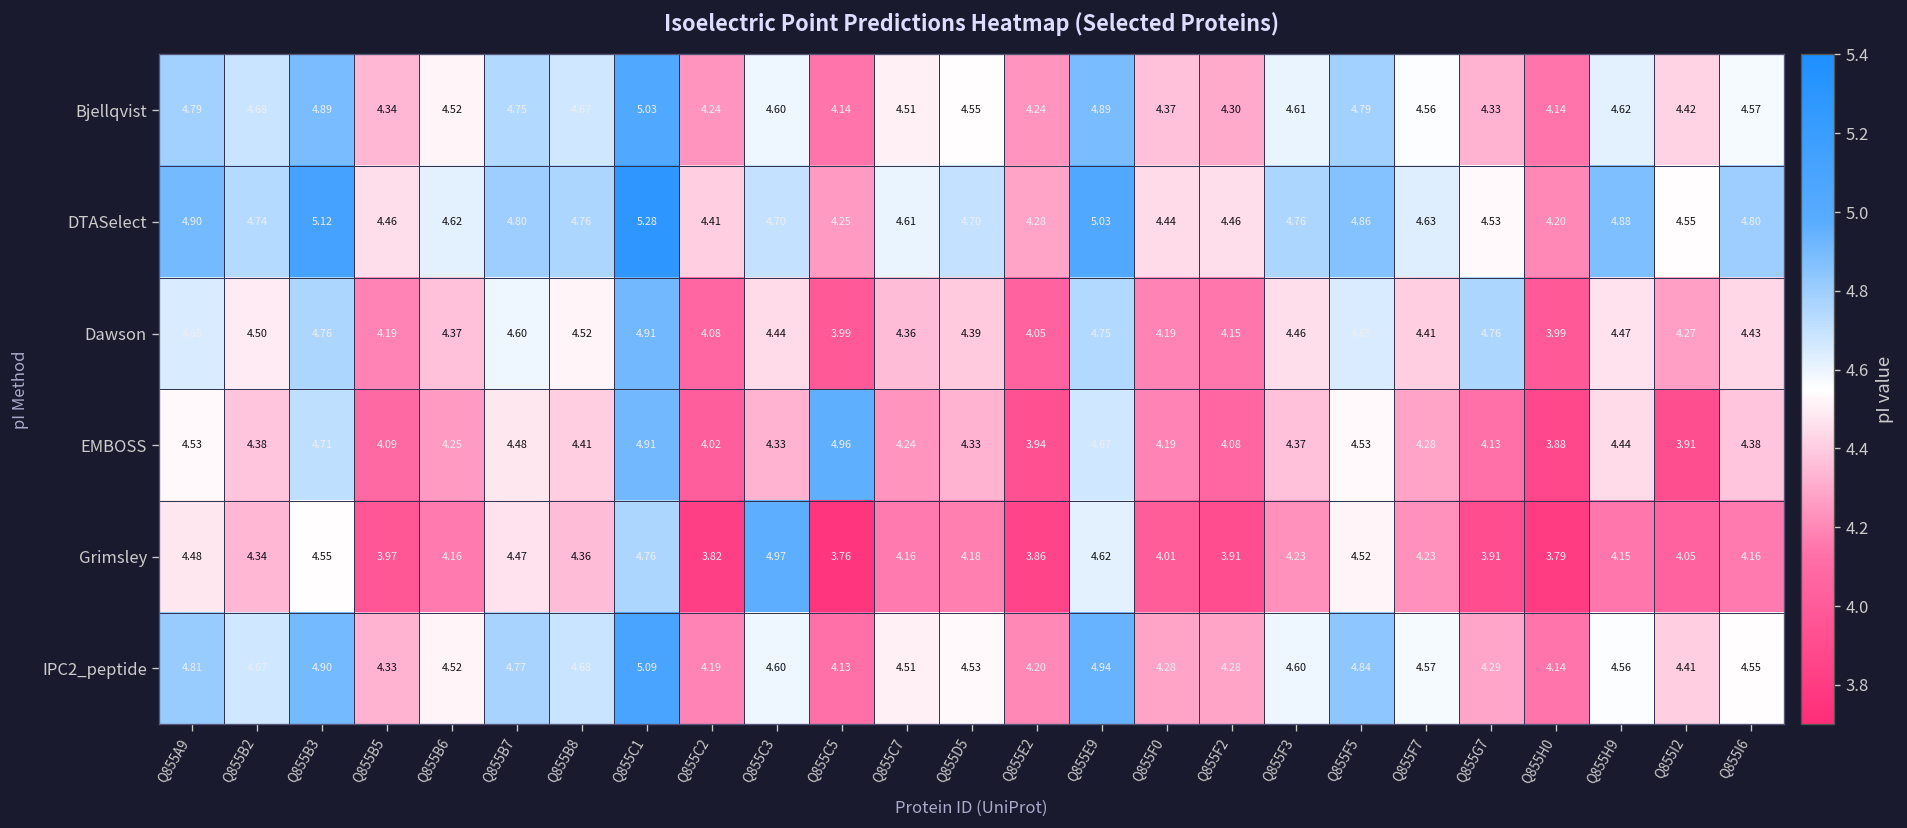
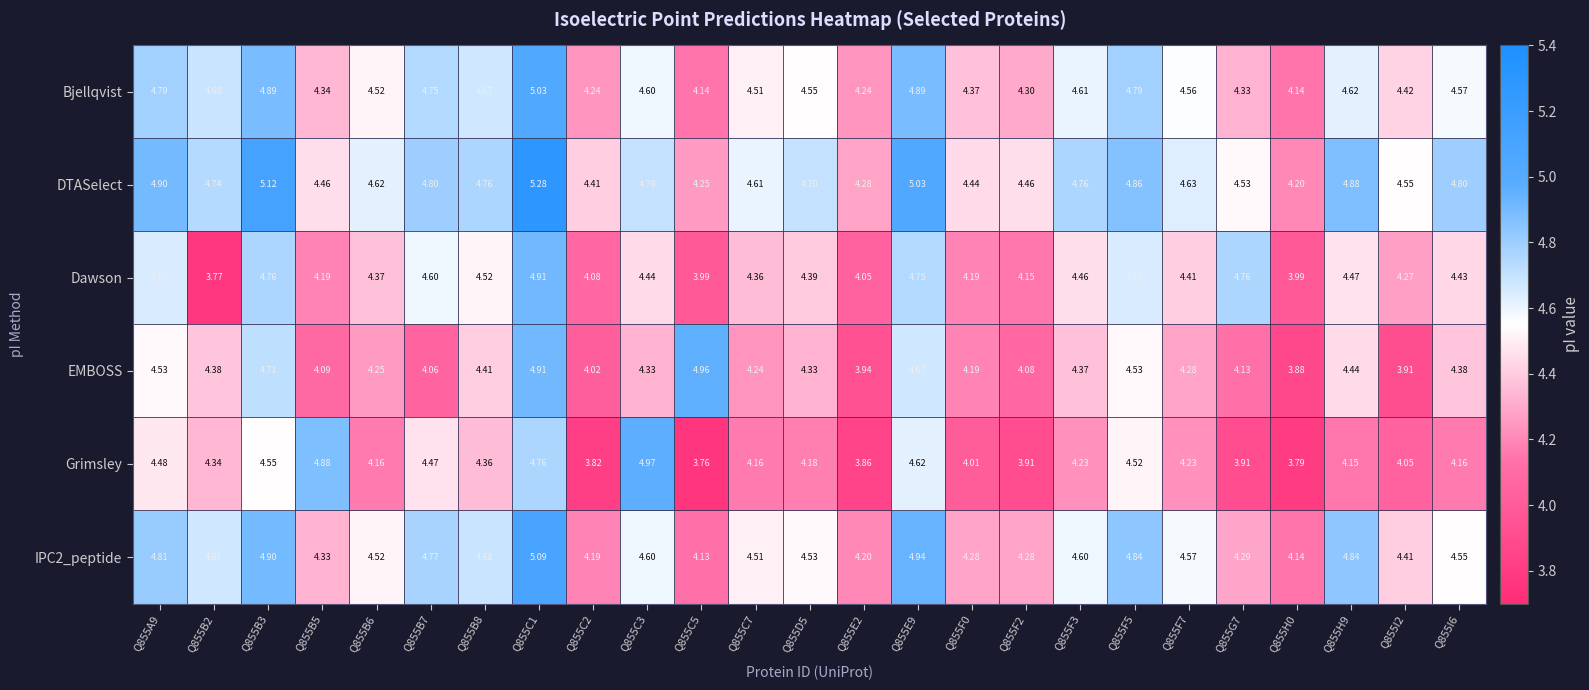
  {
    "Bjellqvist": {
      "Q855A9": 4.79,
      "Q855B3": 4.89,
      "Q855B5": 4.34,
      "Q855B6": 4.52,
      "Q855B7": 4.75,
      "Q855C1": 5.03,
      "Q855C2": 4.24,
      "Q855C3": 4.60,
      "Q855C5": 4.14,
      "Q855C7": 4.51,
      "Q855D5": 4.55,
      "Q855E2": 4.24,
      "Q855E9": 4.89,
      "Q855F0": 4.37,
      "Q855F2": 4.30,
      "Q855F3": 4.61,
      "Q855F5": 4.79,
      "Q855F7": 4.56,
      "Q855G7": 4.33,
      "Q855H0": 4.14,
      "Q855H9": 4.62,
      "Q855I2": 4.42,
      "Q855I6": 4.57
    },
    "DTASelect": {
      "Q855A9": 4.90,
      "Q855B2": 4.74,
      "Q855B3": 5.12,
      "Q855B5": 4.46,
      "Q855B6": 4.62,
      "Q855B7": 4.80,
      "Q855B8": 4.76,
      "Q855C1": 5.28,
      "Q855C2": 4.41,
      "Q855C5": 4.25,
      "Q855C7": 4.61,
      "Q855E2": 4.28,
      "Q855E9": 5.03,
      "Q855F0": 4.44,
      "Q855F2": 4.46,
      "Q855F3": 4.76,
      "Q855F5": 4.86,
      "Q855F7": 4.63,
      "Q855G7": 4.53,
      "Q855H0": 4.20,
      "Q855H9": 4.88,
      "Q855I2": 4.55,
      "Q855I6": 4.80
    },
    "Dawson": {
-     "Q855B2": 4.50,
+     "Q855B2": 3.77,
      "Q855B3": 4.76,
      "Q855B5": 4.19,
      "Q855B6": 4.37,
      "Q855B7": 4.60,
      "Q855B8": 4.52,
      "Q855C1": 4.91,
      "Q855C2": 4.08,
      "Q855C3": 4.44,
      "Q855C5": 3.99,
      "Q855C7": 4.36,
      "Q855D5": 4.39,
      "Q855E2": 4.05,
      "Q855E9": 4.75,
      "Q855F0": 4.19,
      "Q855F2": 4.15,
      "Q855F3": 4.46,
      "Q855F7": 4.41,
      "Q855G7": 4.76,
      "Q855H0": 3.99,
      "Q855H9": 4.47,
      "Q855I2": 4.27,
      "Q855I6": 4.43
    },
    "EMBOSS": {
      "Q855A9": 4.53,
      "Q855B2": 4.38,
      "Q855B5": 4.09,
      "Q855B6": 4.25,
-     "Q855B7": 4.48,
+     "Q855B7": 4.06,
      "Q855B8": 4.41,
      "Q855C1": 4.91,
      "Q855C2": 4.02,
      "Q855C3": 4.33,
      "Q855C5": 4.96,
      "Q855C7": 4.24,
      "Q855D5": 4.33,
      "Q855E2": 3.94,
      "Q855F0": 4.19,
      "Q855F2": 4.08,
      "Q855F3": 4.37,
      "Q855F5": 4.53,
      "Q855F7": 4.28,
      "Q855G7": 4.13,
      "Q855H0": 3.88,
      "Q855H9": 4.44,
      "Q855I2": 3.91,
      "Q855I6": 4.38
    },
    "Grimsley": {
      "Q855A9": 4.48,
      "Q855B2": 4.34,
      "Q855B3": 4.55,
-     "Q855B5": 3.97,
+     "Q855B5": 4.88,
      "Q855B6": 4.16,
      "Q855B7": 4.47,
      "Q855B8": 4.36,
      "Q855C1": 4.76,
      "Q855C2": 3.82,
      "Q855C3": 4.97,
      "Q855C5": 3.76,
      "Q855C7": 4.16,
      "Q855D5": 4.18,
      "Q855E2": 3.86,
      "Q855E9": 4.62,
      "Q855F0": 4.01,
      "Q855F2": 3.91,
      "Q855F3": 4.23,
      "Q855F5": 4.52,
      "Q855F7": 4.23,
      "Q855G7": 3.91,
      "Q855H0": 3.79,
      "Q855H9": 4.15,
      "Q855I2": 4.05,
      "Q855I6": 4.16
    },
    "IPC2_peptide": {
      "Q855A9": 4.81,
      "Q855B3": 4.90,
      "Q855B5": 4.33,
      "Q855B6": 4.52,
      "Q855B7": 4.77,
      "Q855C1": 5.09,
      "Q855C2": 4.19,
      "Q855C3": 4.60,
      "Q855C5": 4.13,
      "Q855C7": 4.51,
      "Q855D5": 4.53,
      "Q855E2": 4.20,
      "Q855E9": 4.94,
      "Q855F0": 4.28,
      "Q855F2": 4.28,
      "Q855F3": 4.60,
      "Q855F5": 4.84,
      "Q855F7": 4.57,
      "Q855G7": 4.29,
      "Q855H0": 4.14,
-     "Q855H9": 4.56,
+     "Q855H9": 4.84,
      "Q855I2": 4.41,
      "Q855I6": 4.55
    }
  }
